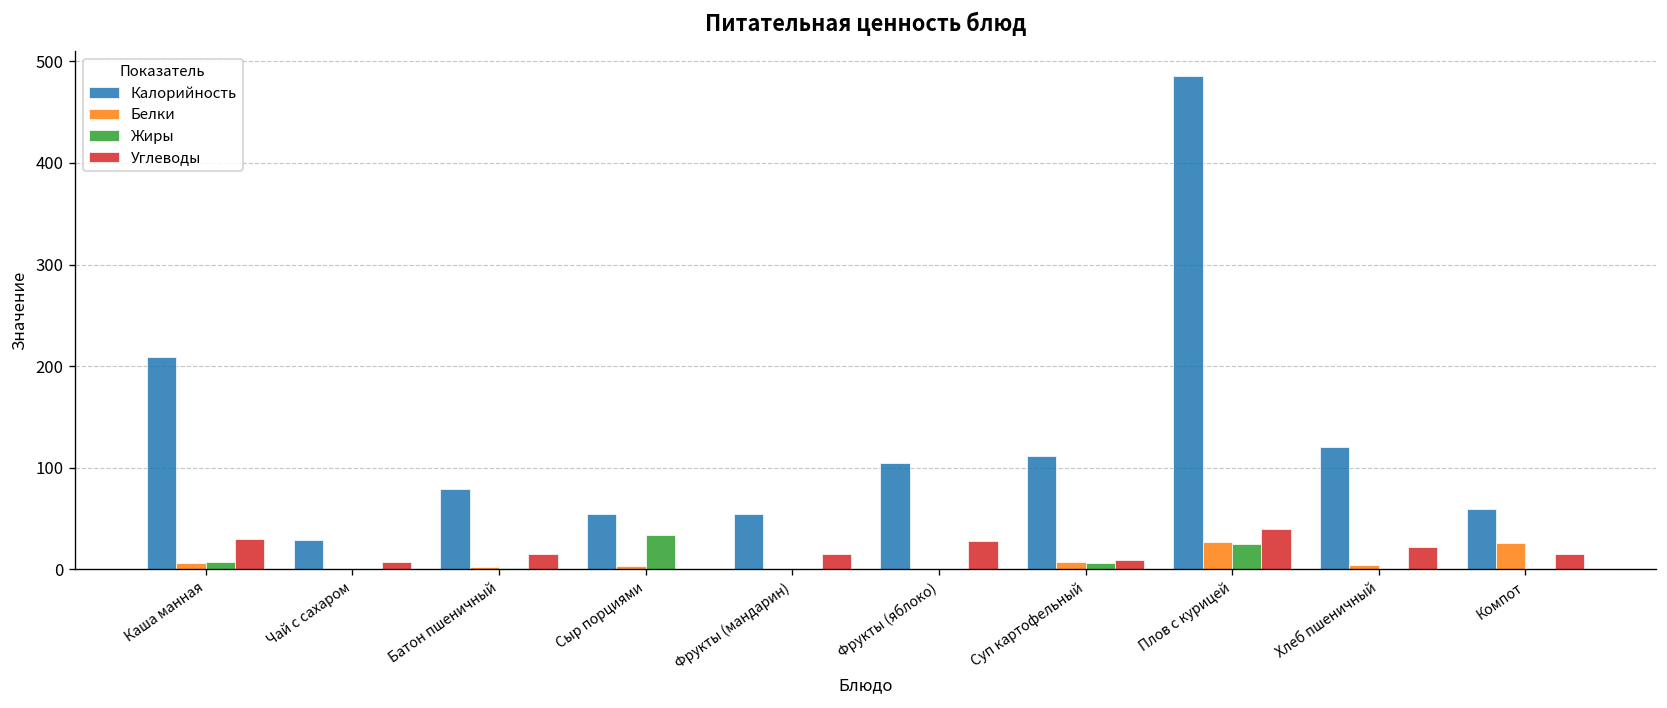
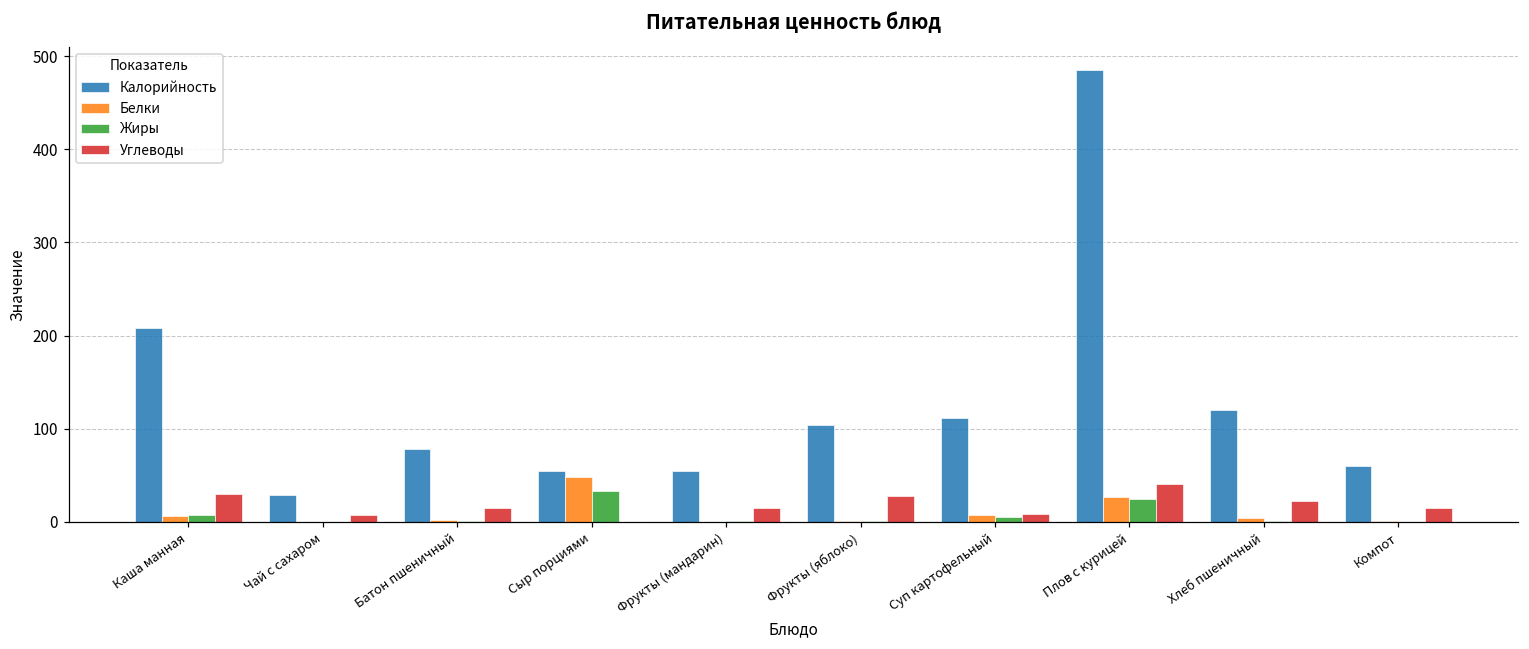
  {
    "Калорийность": {
      "Каша манная": 210,
      "Чай с сахаром": 30,
      "Батон пшеничный": 80,
      "Сыр порциями": 50,
      "Фрукты (мандарин)": 50,
      "Фрукты (яблоко)": 100,
      "Суп картофельный": 110,
      "Плов с курицей": 490,
      "Хлеб пшеничный": 120,
      "Компот": 60
    },
    "Белки": {
      "Каша манная": 10,
      "Чай с сахаром": 0,
-     "Сыр порциями": 0,
+     "Сыр порциями": 50,
      "Суп картофельный": 10,
      "Плов с курицей": 30,
      "Хлеб пшеничный": 0,
-     "Компот": 30
+     "Компот": 0
    },
    "Жиры": {
      "Каша манная": 10,
      "Чай с сахаром": 0,
      "Сыр порциями": 30,
      "Суп картофельный": 10,
      "Плов с курицей": 20,
      "Компот": 0
    },
    "Углеводы": {
      "Каша манная": 30,
      "Чай с сахаром": 10,
      "Батон пшеничный": 10,
      "Сыр порциями": 0,
      "Фрукты (мандарин)": 20,
      "Фрукты (яблоко)": 30,
      "Суп картофельный": 10,
      "Плов с курицей": 40,
      "Хлеб пшеничный": 20,
      "Компот": 10
    }
  }
